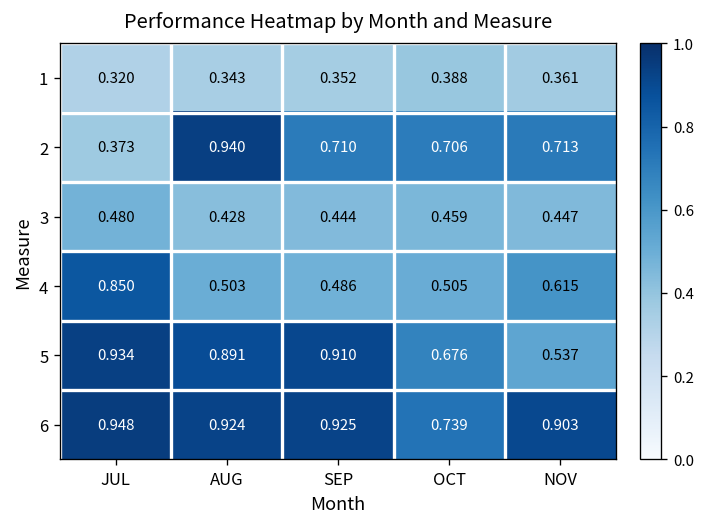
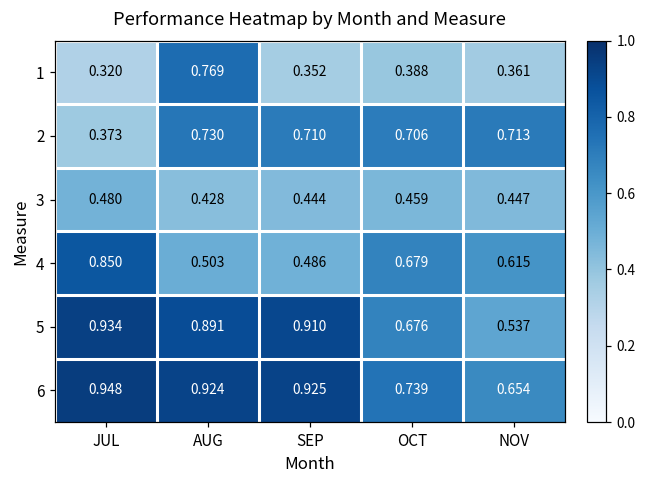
  {
    "1": {
      "JUL": 0.320,
-     "AUG": 0.343,
+     "AUG": 0.769,
      "SEP": 0.352,
      "OCT": 0.388,
      "NOV": 0.361
    },
    "2": {
      "JUL": 0.373,
-     "AUG": 0.940,
+     "AUG": 0.730,
      "SEP": 0.710,
      "OCT": 0.706,
      "NOV": 0.713
    },
    "3": {
      "JUL": 0.480,
      "AUG": 0.428,
      "SEP": 0.444,
      "OCT": 0.459,
      "NOV": 0.447
    },
    "4": {
      "JUL": 0.850,
      "AUG": 0.503,
      "SEP": 0.486,
-     "OCT": 0.505,
+     "OCT": 0.679,
      "NOV": 0.615
    },
    "5": {
      "JUL": 0.934,
      "AUG": 0.891,
      "SEP": 0.910,
      "OCT": 0.676,
      "NOV": 0.537
    },
    "6": {
      "JUL": 0.948,
      "AUG": 0.924,
      "SEP": 0.925,
      "OCT": 0.739,
-     "NOV": 0.903
+     "NOV": 0.654
    }
  }
